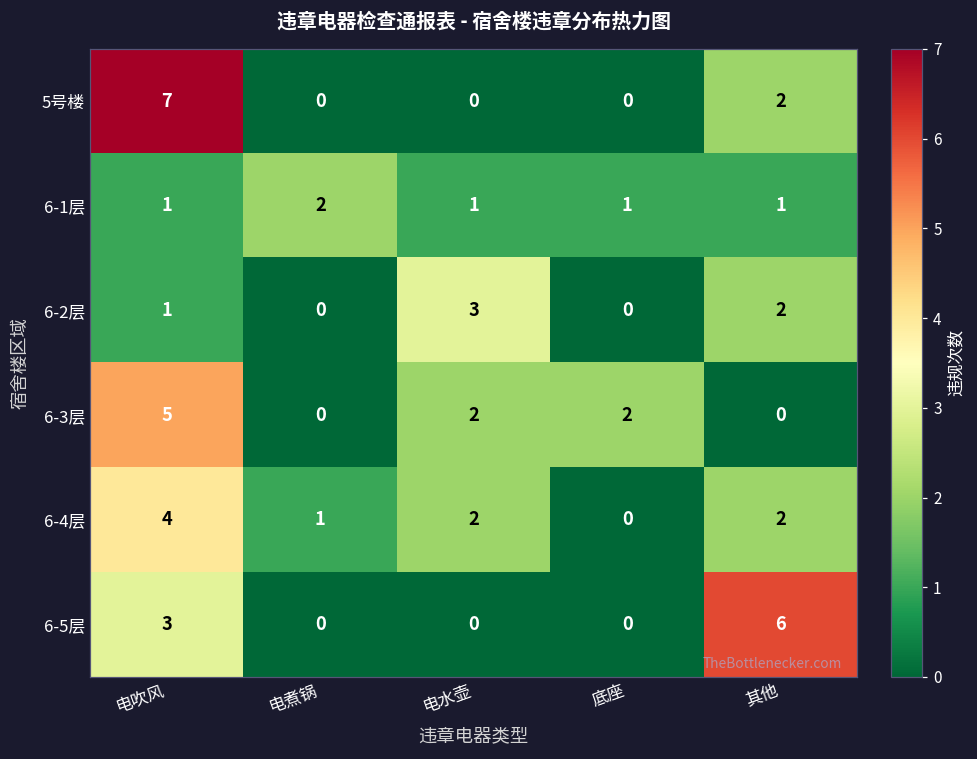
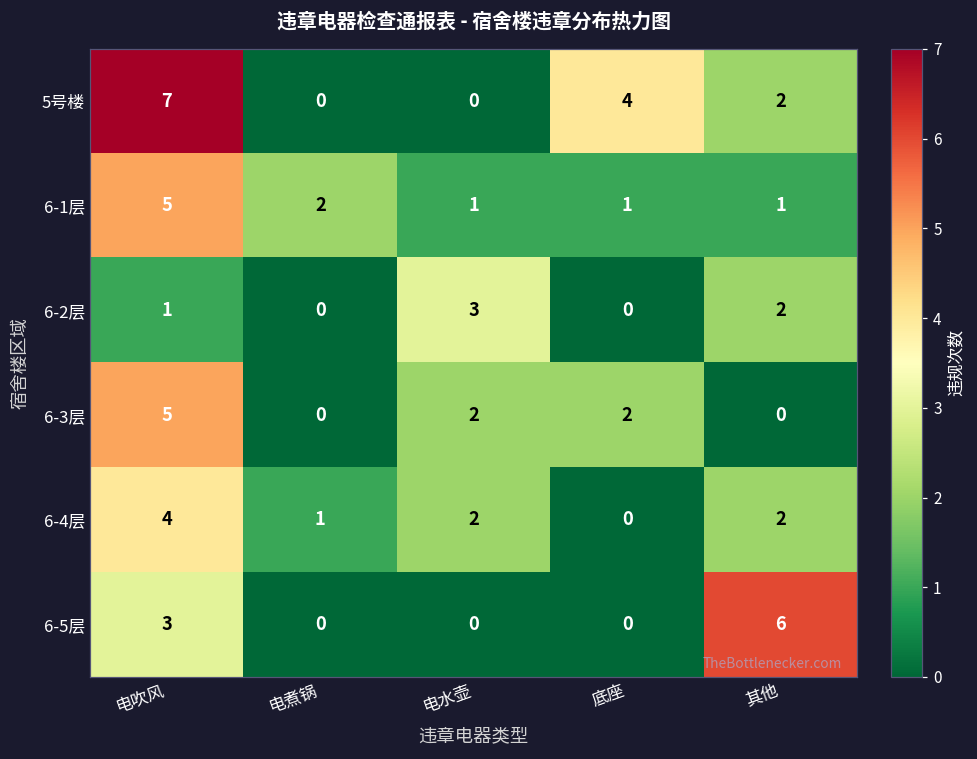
  {
    "5号楼": {
      "电吹风": 7,
      "电煮锅": 0,
      "电水壶": 0,
-     "底座": 0,
+     "底座": 4,
      "其他": 2
    },
    "6-1层": {
-     "电吹风": 1,
+     "电吹风": 5,
      "电煮锅": 2,
      "电水壶": 1,
      "底座": 1,
      "其他": 1
    },
    "6-2层": {
      "电吹风": 1,
      "电煮锅": 0,
      "电水壶": 3,
      "底座": 0,
      "其他": 2
    },
    "6-3层": {
      "电吹风": 5,
      "电煮锅": 0,
      "电水壶": 2,
      "底座": 2,
      "其他": 0
    },
    "6-4层": {
      "电吹风": 4,
      "电煮锅": 1,
      "电水壶": 2,
      "底座": 0,
      "其他": 2
    },
    "6-5层": {
      "电吹风": 3,
      "电煮锅": 0,
      "电水壶": 0,
      "底座": 0
    }
  }
